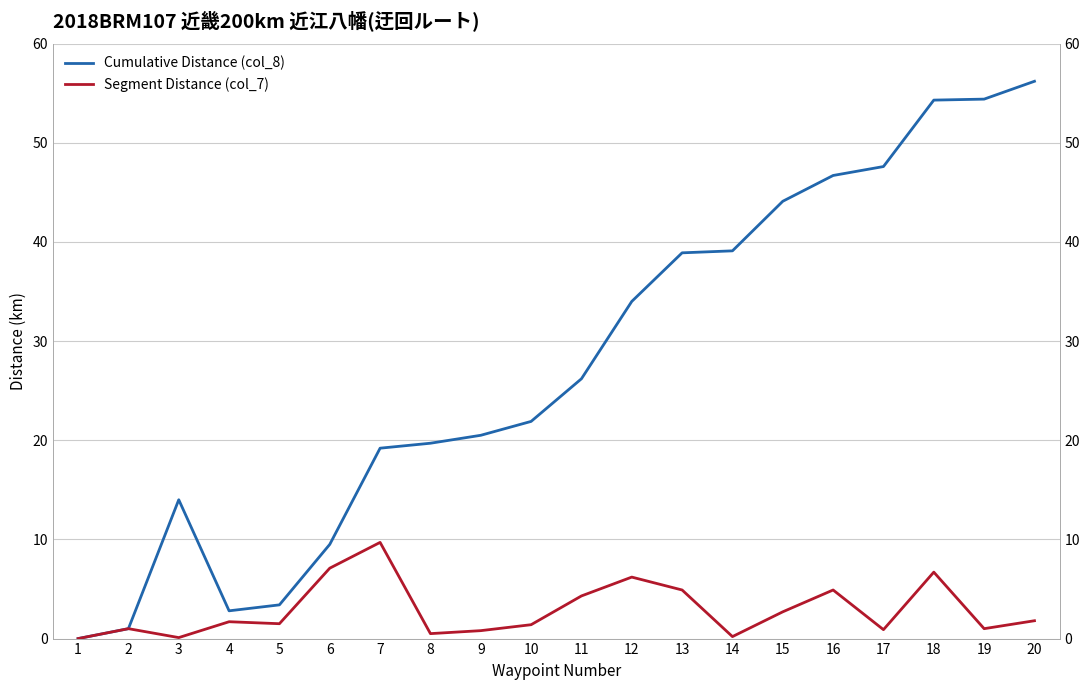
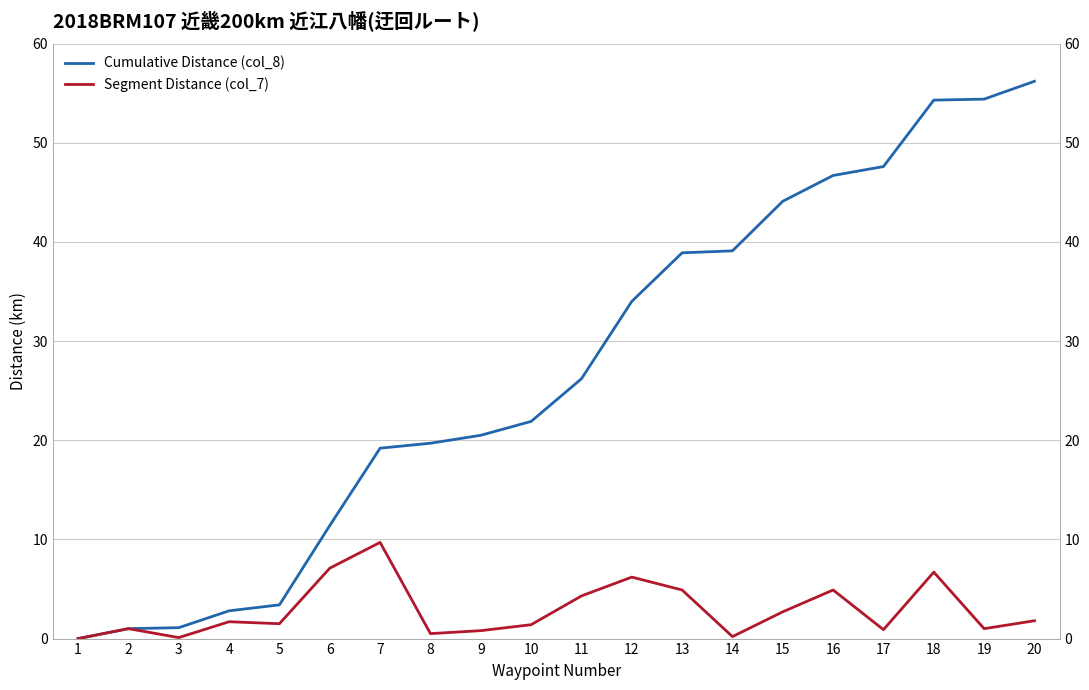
  {
    "Cumulative Distance (col_8)": {
-     "3": 14,
+     "3": 1,
      "4": 3,
      "5": 3,
-     "6": 10,
+     "6": 11,
      "7": 19,
      "8": 20,
      "9": 21,
      "10": 22,
      "11": 26,
      "12": 34,
      "13": 39,
      "14": 39,
      "15": 44,
      "16": 47,
      "17": 48,
      "18": 54,
      "19": 54,
      "20": 56
    },
    "Segment Distance (col_7)": {
      "3": 0,
      "4": 2,
      "5": 2,
      "6": 7,
      "7": 10,
      "8": 1,
      "9": 1,
      "10": 1,
      "11": 4,
      "12": 6,
      "13": 5,
      "14": 0,
      "15": 3,
      "16": 5,
      "17": 1,
      "18": 7,
      "19": 1,
      "20": 2
    }
  }
